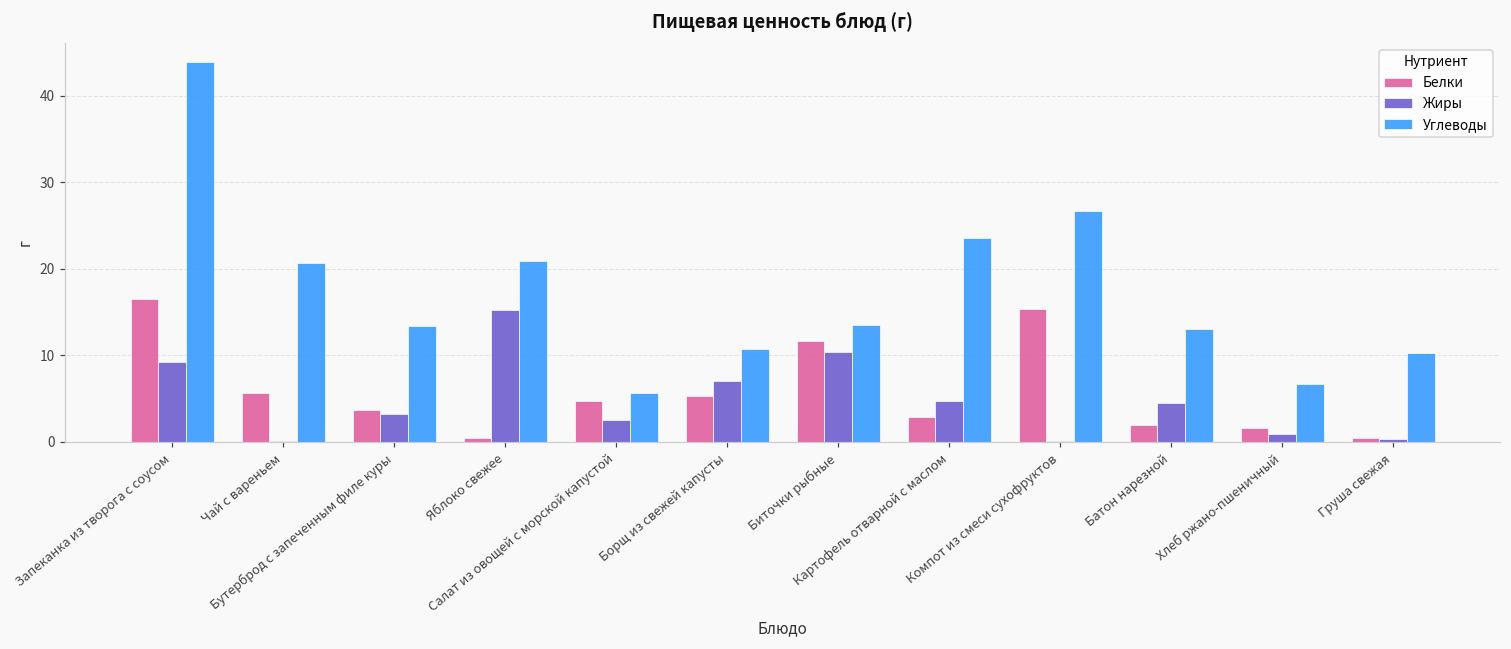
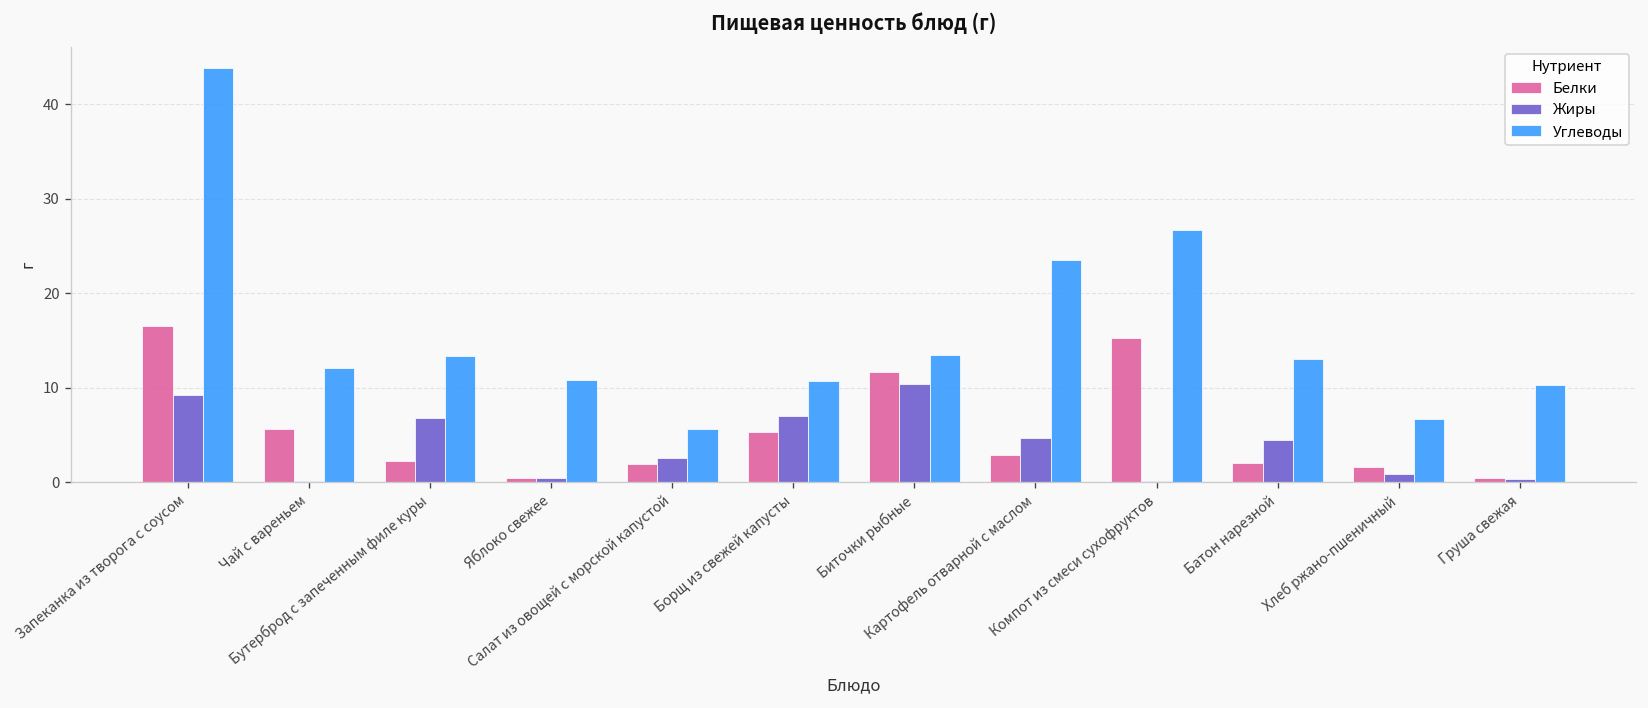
  {
    "Белки": {
      "Запеканка из творога с соусом": 17,
      "Чай с вареньем": 6,
-     "Бутерброд с запеченным филе куры": 4,
+     "Бутерброд с запеченным филе куры": 2,
      "Яблоко свежее": 0,
-     "Салат из овощей с морской капустой": 5,
+     "Салат из овощей с морской капустой": 2,
      "Борщ из свежей капусты": 5,
      "Биточки рыбные": 12,
      "Картофель отварной с маслом": 3,
      "Компот из смеси сухофруктов": 15,
      "Батон нарезной": 2,
      "Хлеб ржано-пшеничный": 2,
      "Груша свежая": 0
    },
    "Жиры": {
      "Запеканка из творога с соусом": 9,
-     "Бутерброд с запеченным филе куры": 3,
-     "Яблоко свежее": 15,
+     "Бутерброд с запеченным филе куры": 7,
+     "Яблоко свежее": 0,
      "Салат из овощей с морской капустой": 3,
      "Борщ из свежей капусты": 7,
      "Биточки рыбные": 10,
      "Картофель отварной с маслом": 5,
      "Батон нарезной": 4,
      "Хлеб ржано-пшеничный": 1
    },
    "Углеводы": {
      "Запеканка из творога с соусом": 44,
-     "Чай с вареньем": 21,
+     "Чай с вареньем": 12,
      "Бутерброд с запеченным филе куры": 13,
-     "Яблоко свежее": 21,
+     "Яблоко свежее": 11,
      "Салат из овощей с морской капустой": 6,
      "Борщ из свежей капусты": 11,
      "Биточки рыбные": 14,
      "Картофель отварной с маслом": 24,
      "Компот из смеси сухофруктов": 27,
      "Батон нарезной": 13,
      "Хлеб ржано-пшеничный": 7,
      "Груша свежая": 10
    }
  }
